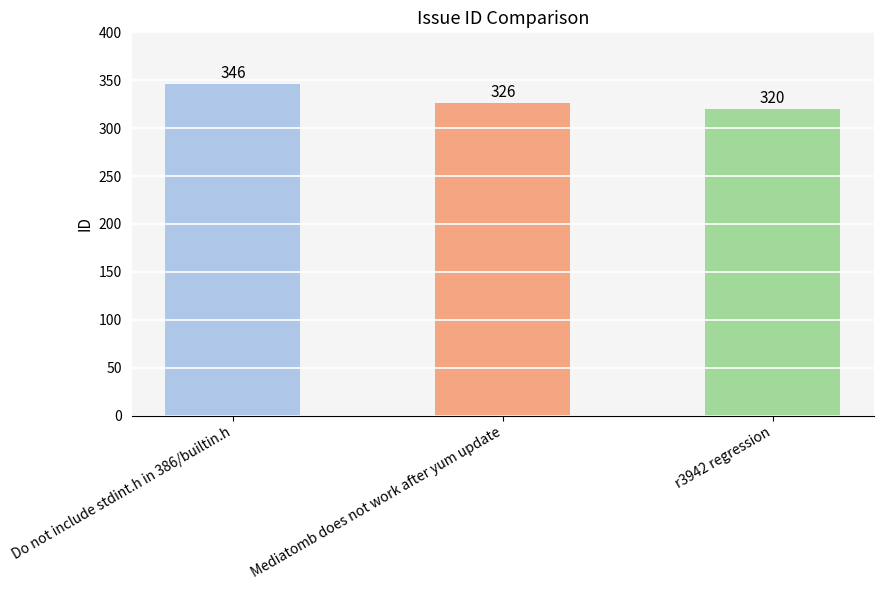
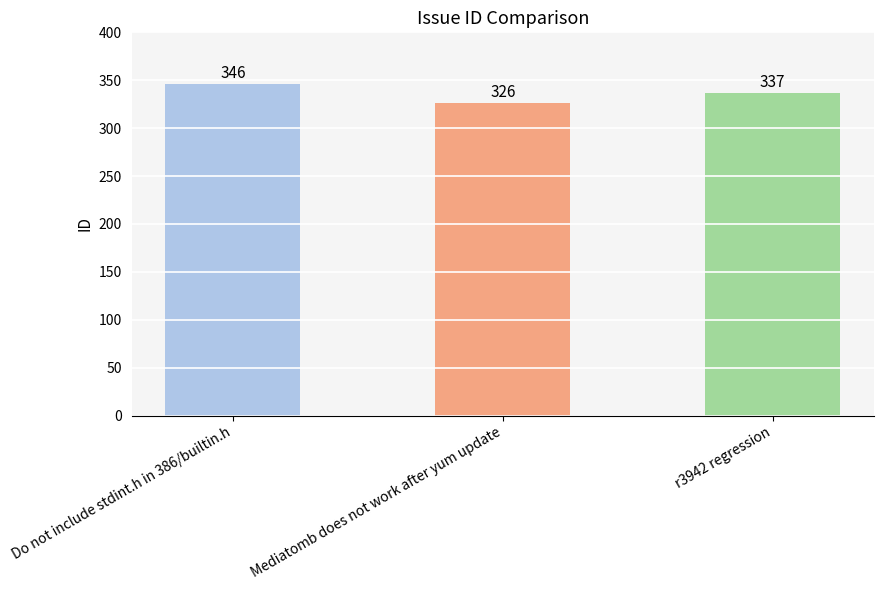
  {
    "Do not include stdint.h in 386/builtin.h": 346,
    "Mediatomb does not work after yum update": 326,
-   "r3942 regression": 320
+   "r3942 regression": 337
  }
